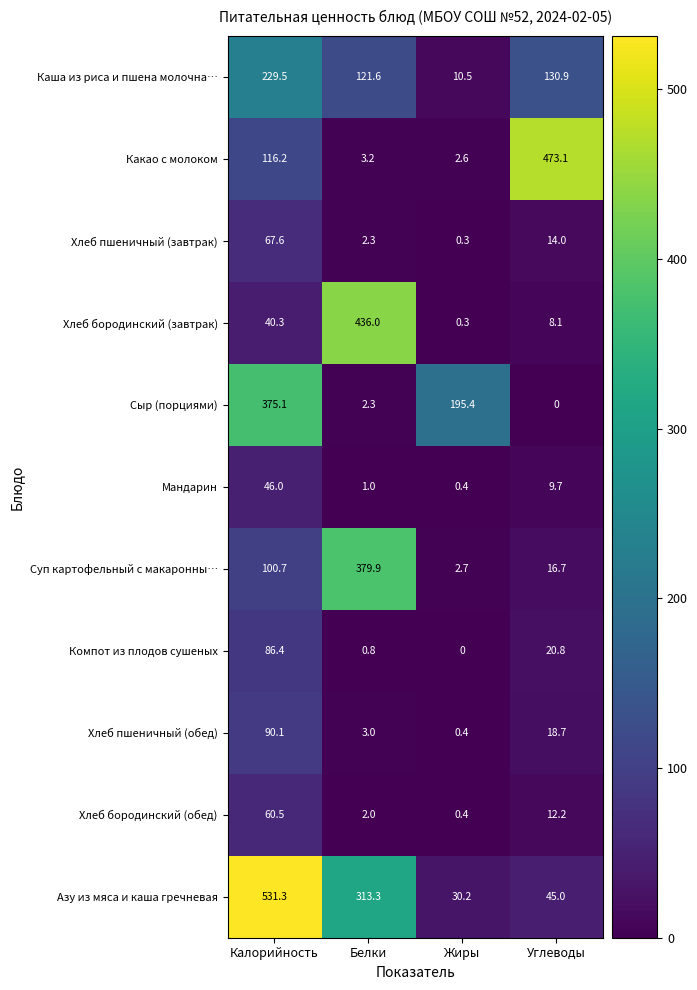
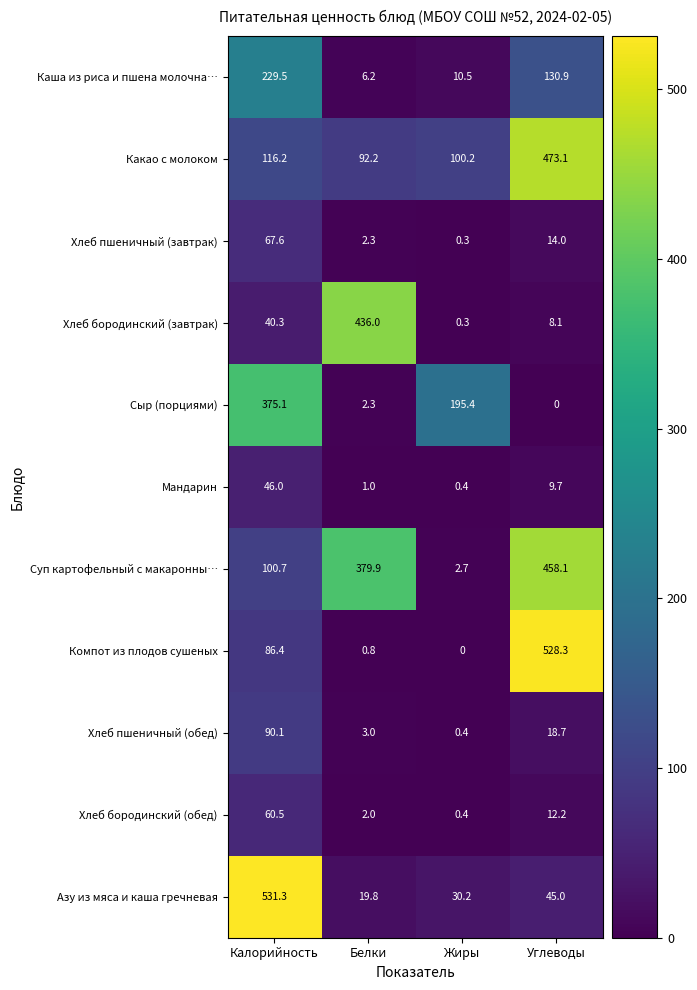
  {
    "Каша из риса и пшена молочна…": {
      "Калорийность": 229.5,
-     "Белки": 121.6,
+     "Белки": 6.2,
      "Жиры": 10.5,
      "Углеводы": 130.9
    },
    "Какао с молоком": {
      "Калорийность": 116.2,
-     "Белки": 3.2,
-     "Жиры": 2.6,
+     "Белки": 92.2,
+     "Жиры": 100.2,
      "Углеводы": 473.1
    },
    "Хлеб пшеничный (завтрак)": {
      "Калорийность": 67.6,
      "Белки": 2.3,
      "Жиры": 0.3,
      "Углеводы": 14.0
    },
    "Хлеб бородинский (завтрак)": {
      "Калорийность": 40.3,
      "Белки": 436.0,
      "Жиры": 0.3,
      "Углеводы": 8.1
    },
    "Сыр (порциями)": {
      "Калорийность": 375.1,
      "Белки": 2.3,
      "Жиры": 195.4,
      "Углеводы": 0
    },
    "Мандарин": {
      "Калорийность": 46.0,
      "Белки": 1.0,
      "Жиры": 0.4,
      "Углеводы": 9.7
    },
    "Суп картофельный с макаронны…": {
      "Калорийность": 100.7,
      "Белки": 379.9,
      "Жиры": 2.7,
-     "Углеводы": 16.7
+     "Углеводы": 458.1
    },
    "Компот из плодов сушеных": {
      "Калорийность": 86.4,
      "Белки": 0.8,
      "Жиры": 0,
-     "Углеводы": 20.8
+     "Углеводы": 528.3
    },
    "Хлеб пшеничный (обед)": {
      "Калорийность": 90.1,
      "Белки": 3.0,
      "Жиры": 0.4,
      "Углеводы": 18.7
    },
    "Хлеб бородинский (обед)": {
      "Калорийность": 60.5,
      "Белки": 2.0,
      "Жиры": 0.4,
      "Углеводы": 12.2
    },
    "Азу из мяса и каша гречневая": {
      "Калорийность": 531.3,
-     "Белки": 313.3,
+     "Белки": 19.8,
      "Жиры": 30.2,
      "Углеводы": 45.0
    }
  }
